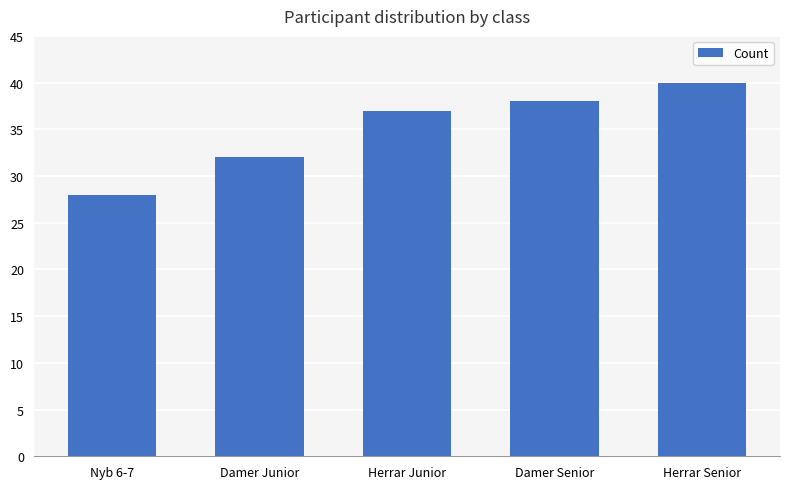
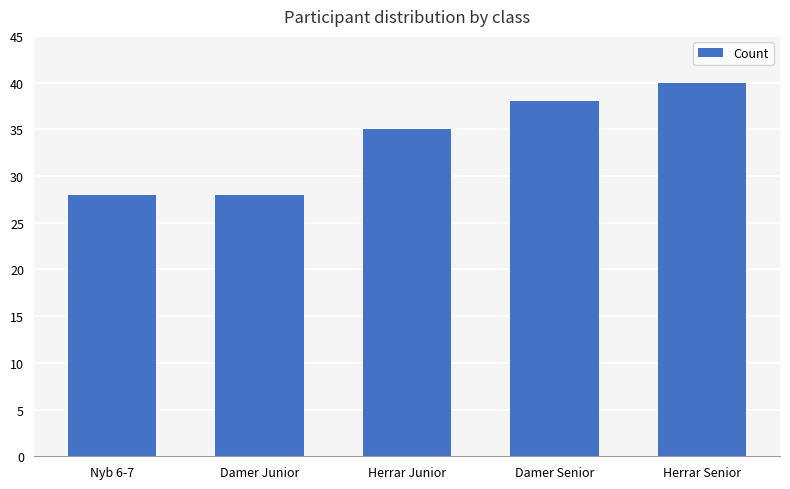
  {
    "Nyb 6-7": 28,
-   "Damer Junior": 32,
-   "Herrar Junior": 37,
+   "Damer Junior": 28,
+   "Herrar Junior": 35,
    "Damer Senior": 38,
    "Herrar Senior": 40
  }
